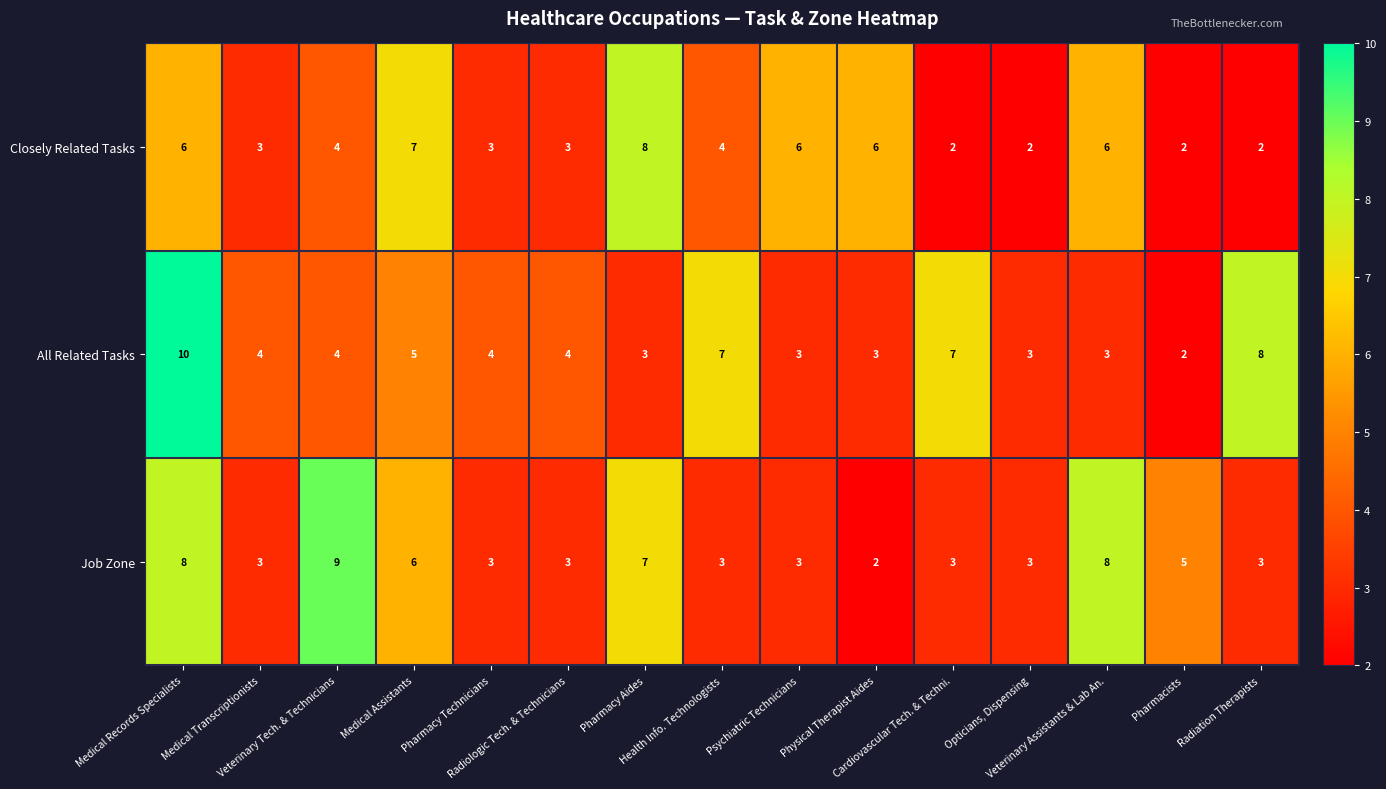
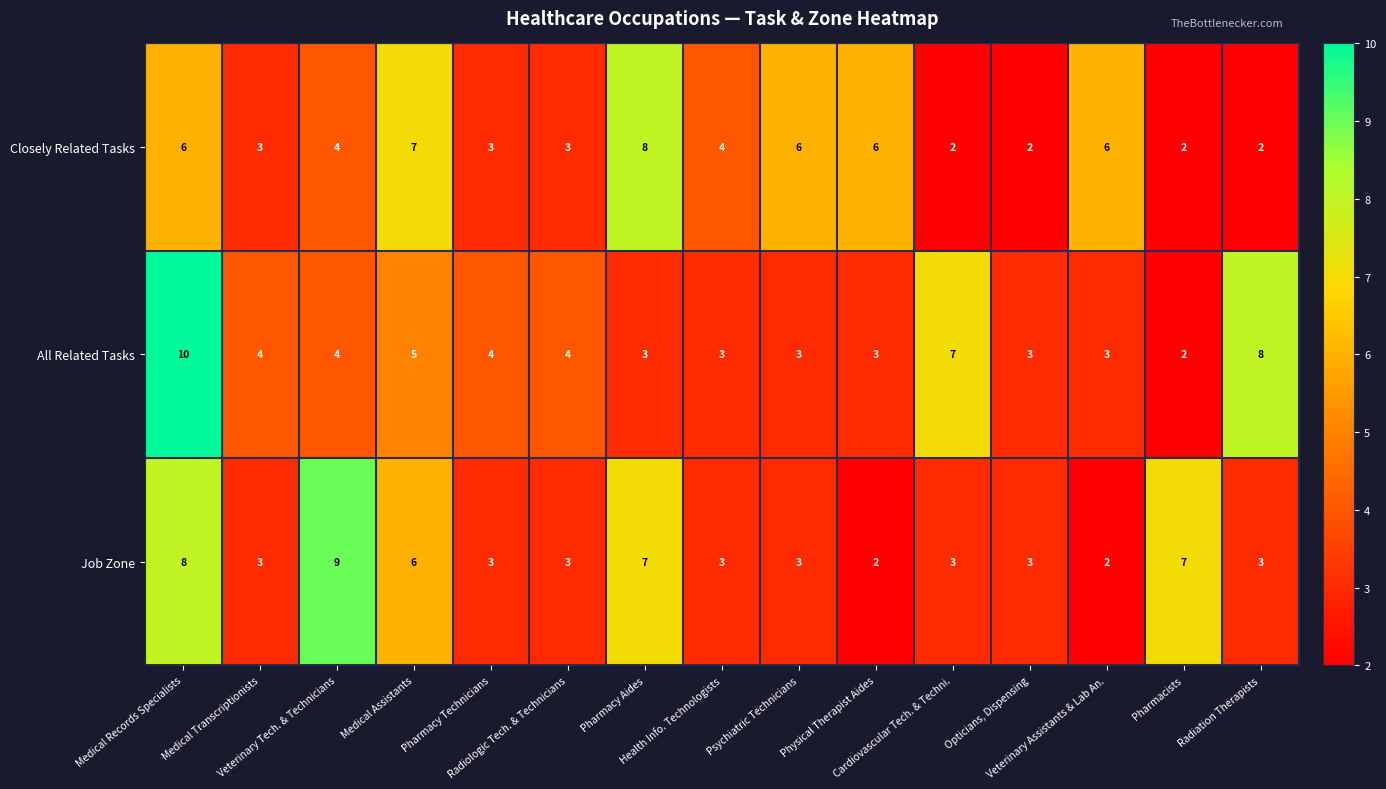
  {
    "Closely Related Tasks": {
      "Medical Records Specialists": 6,
      "Medical Transcriptionists": 3,
      "Veterinary Tech. & Technicians": 4,
      "Medical Assistants": 7,
      "Pharmacy Technicians": 3,
      "Radiologic Tech. & Technicians": 3,
      "Pharmacy Aides": 8,
      "Health Info. Technologists": 4,
      "Psychiatric Technicians": 6,
      "Physical Therapist Aides": 6,
      "Cardiovascular Tech. & Techni.": 2,
      "Opticians, Dispensing": 2,
      "Veterinary Assistants & Lab An.": 6,
      "Pharmacists": 2,
      "Radiation Therapists": 2
    },
    "All Related Tasks": {
      "Medical Records Specialists": 10,
      "Medical Transcriptionists": 4,
      "Veterinary Tech. & Technicians": 4,
      "Medical Assistants": 5,
      "Pharmacy Technicians": 4,
      "Radiologic Tech. & Technicians": 4,
      "Pharmacy Aides": 3,
-     "Health Info. Technologists": 7,
+     "Health Info. Technologists": 3,
      "Psychiatric Technicians": 3,
      "Physical Therapist Aides": 3,
      "Cardiovascular Tech. & Techni.": 7,
      "Opticians, Dispensing": 3,
      "Veterinary Assistants & Lab An.": 3,
      "Pharmacists": 2,
      "Radiation Therapists": 8
    },
    "Job Zone": {
      "Medical Records Specialists": 8,
      "Medical Transcriptionists": 3,
      "Veterinary Tech. & Technicians": 9,
      "Medical Assistants": 6,
      "Pharmacy Technicians": 3,
      "Radiologic Tech. & Technicians": 3,
      "Pharmacy Aides": 7,
      "Health Info. Technologists": 3,
      "Psychiatric Technicians": 3,
      "Physical Therapist Aides": 2,
      "Cardiovascular Tech. & Techni.": 3,
      "Opticians, Dispensing": 3,
-     "Veterinary Assistants & Lab An.": 8,
-     "Pharmacists": 5,
+     "Veterinary Assistants & Lab An.": 2,
+     "Pharmacists": 7,
      "Radiation Therapists": 3
    }
  }
